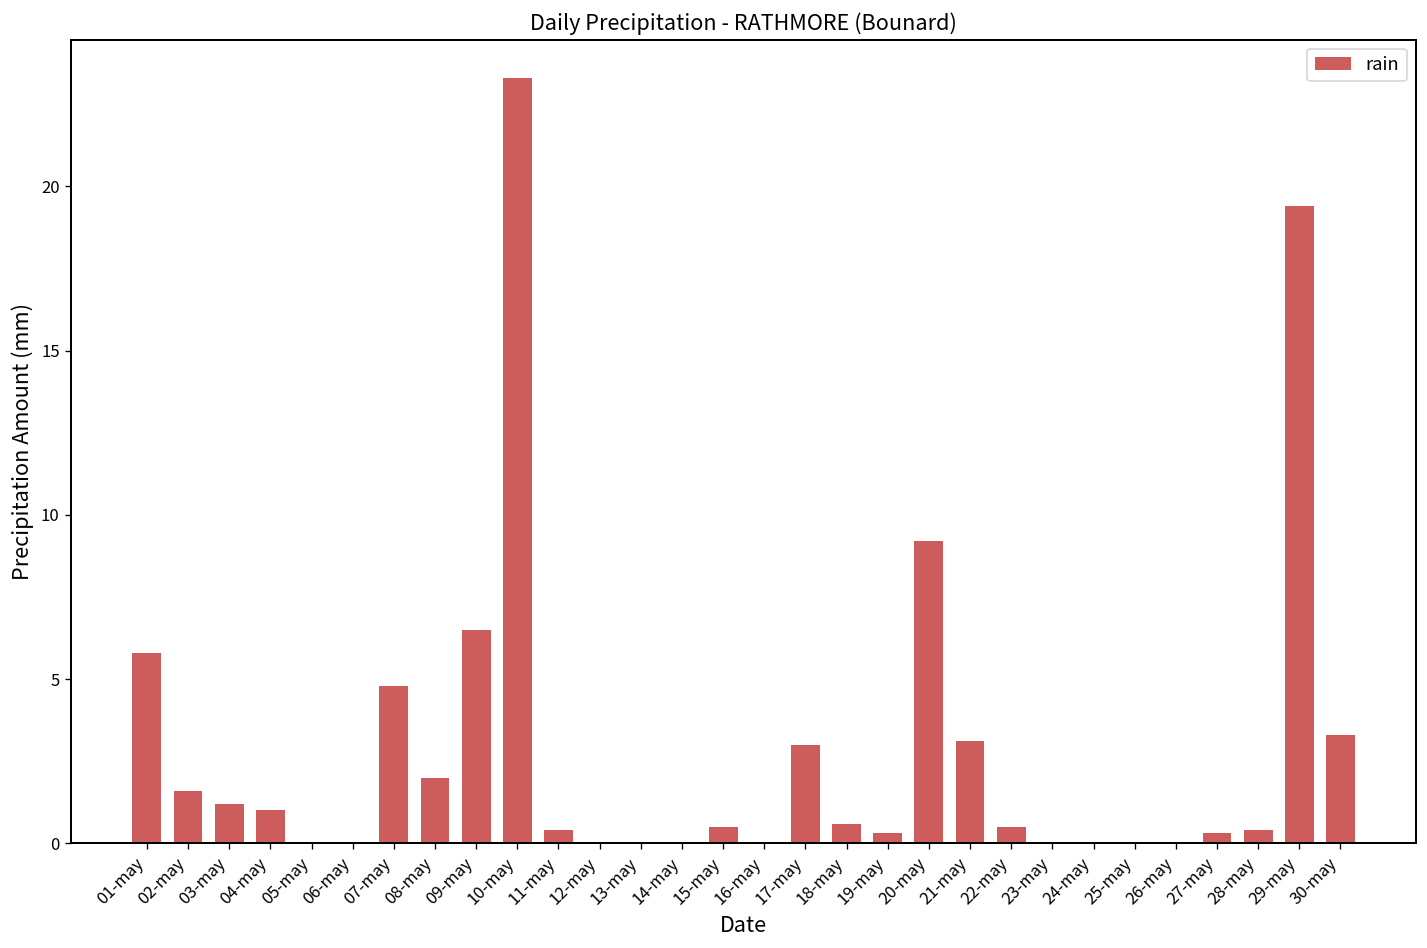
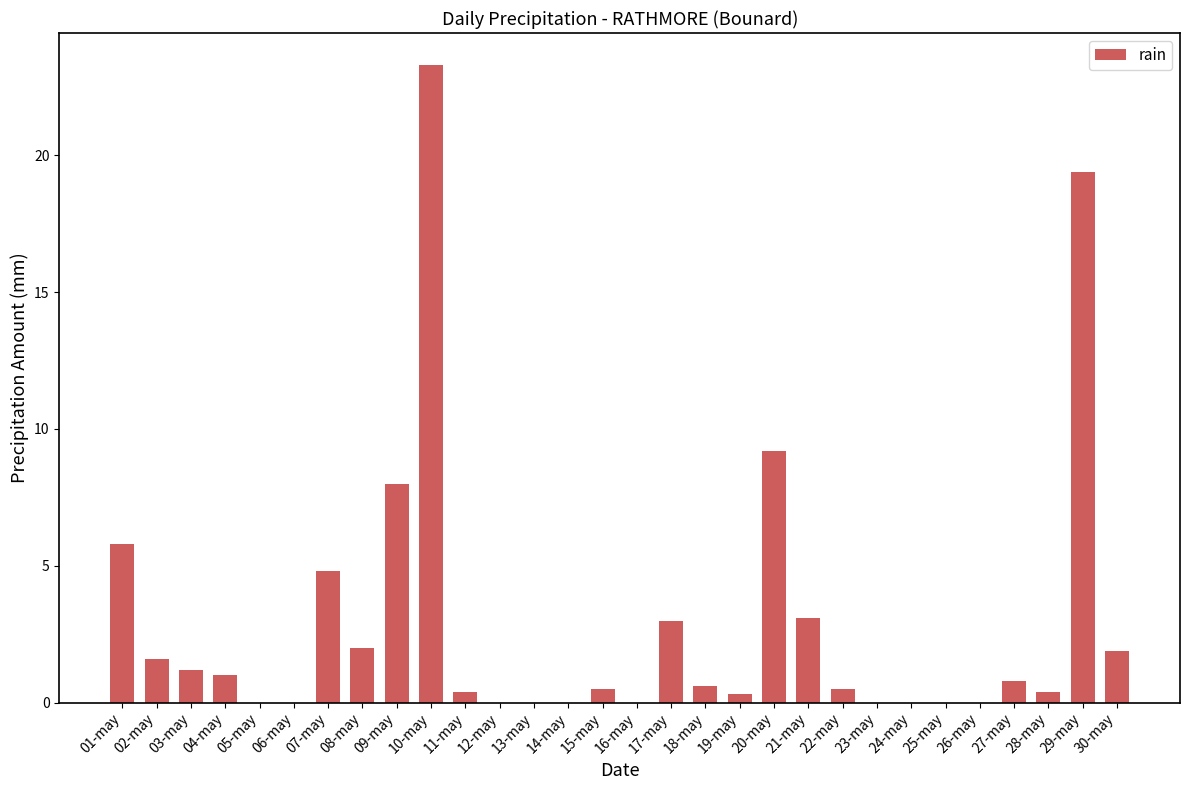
  {
    "01-may": 5.8,
    "02-may": 1.6,
    "03-may": 1.2,
    "04-may": 1.0,
    "05-may": 0.0,
    "06-may": 0.0,
    "07-may": 4.8,
    "08-may": 2.0,
-   "09-may": 6.5,
+   "09-may": 8.0,
    "10-may": 23.3,
    "11-may": 0.4,
    "12-may": 0.0,
    "13-may": 0.0,
    "14-may": 0.0,
    "15-may": 0.5,
    "16-may": 0.0,
    "17-may": 3.0,
    "18-may": 0.6,
    "19-may": 0.3,
    "20-may": 9.2,
    "21-may": 3.1,
    "22-may": 0.5,
    "23-may": 0.0,
    "24-may": 0.0,
    "25-may": 0.0,
    "26-may": 0.0,
-   "27-may": 0.3,
+   "27-may": 0.8,
    "28-may": 0.4,
    "29-may": 19.4,
-   "30-may": 3.3
+   "30-may": 1.9
  }
